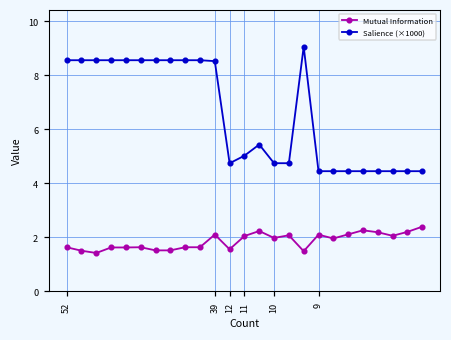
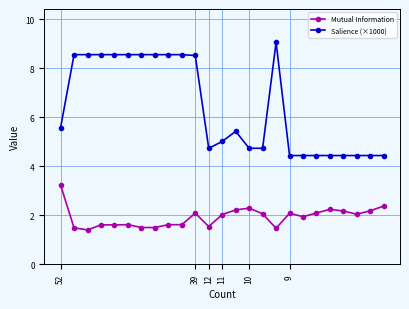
  {
    "Mutual Information": {
-     "52": 1.6,
+     "52": 3.2,
      "39": 2.1,
      "12": 1.5,
      "11": 2.0,
-     "10": 2.0
+     "10": 2.3
    },
    "Salience (×1000)": {
-     "52": 8.6,
+     "52": 5.6,
      "39": 8.5,
      "12": 4.7,
      "11": 5.0,
      "10": 4.7
    }
  }
